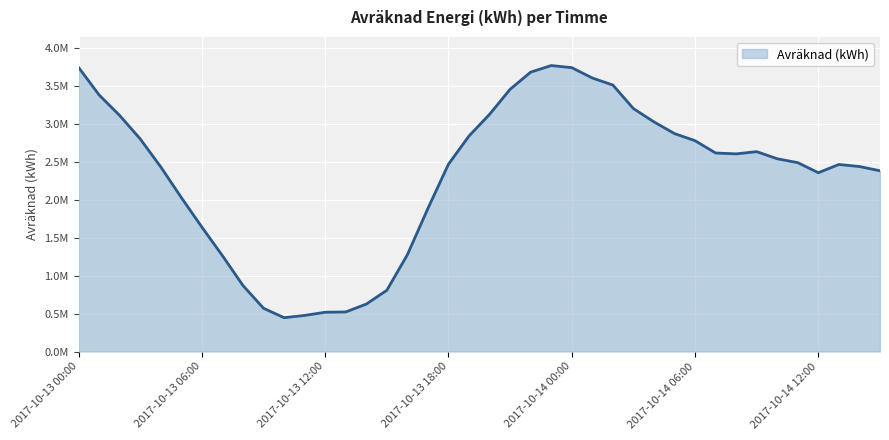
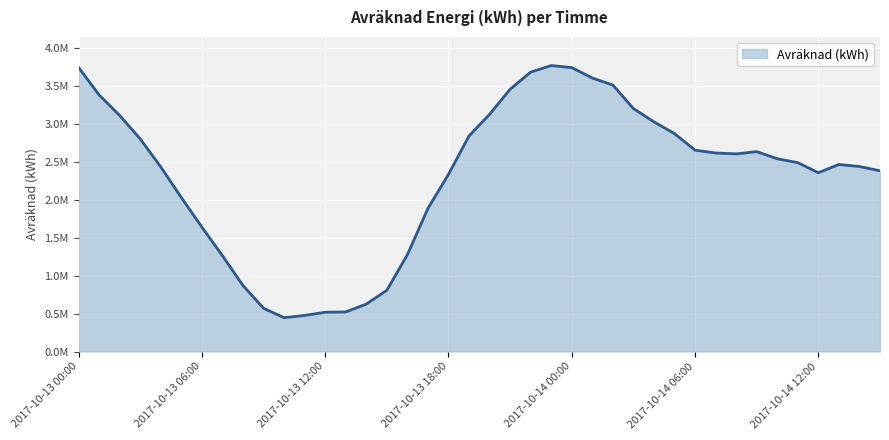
  {
    "2017-10-13 00:00": 3700000,
    "2017-10-13 06:00": 1600000,
    "2017-10-13 12:00": 500000,
-   "2017-10-13 18:00": 2500000,
+   "2017-10-13 18:00": 2300000,
    "2017-10-14 00:00": 3700000,
-   "2017-10-14 06:00": 2800000,
+   "2017-10-14 06:00": 2600000,
    "2017-10-14 12:00": 2400000
  }
